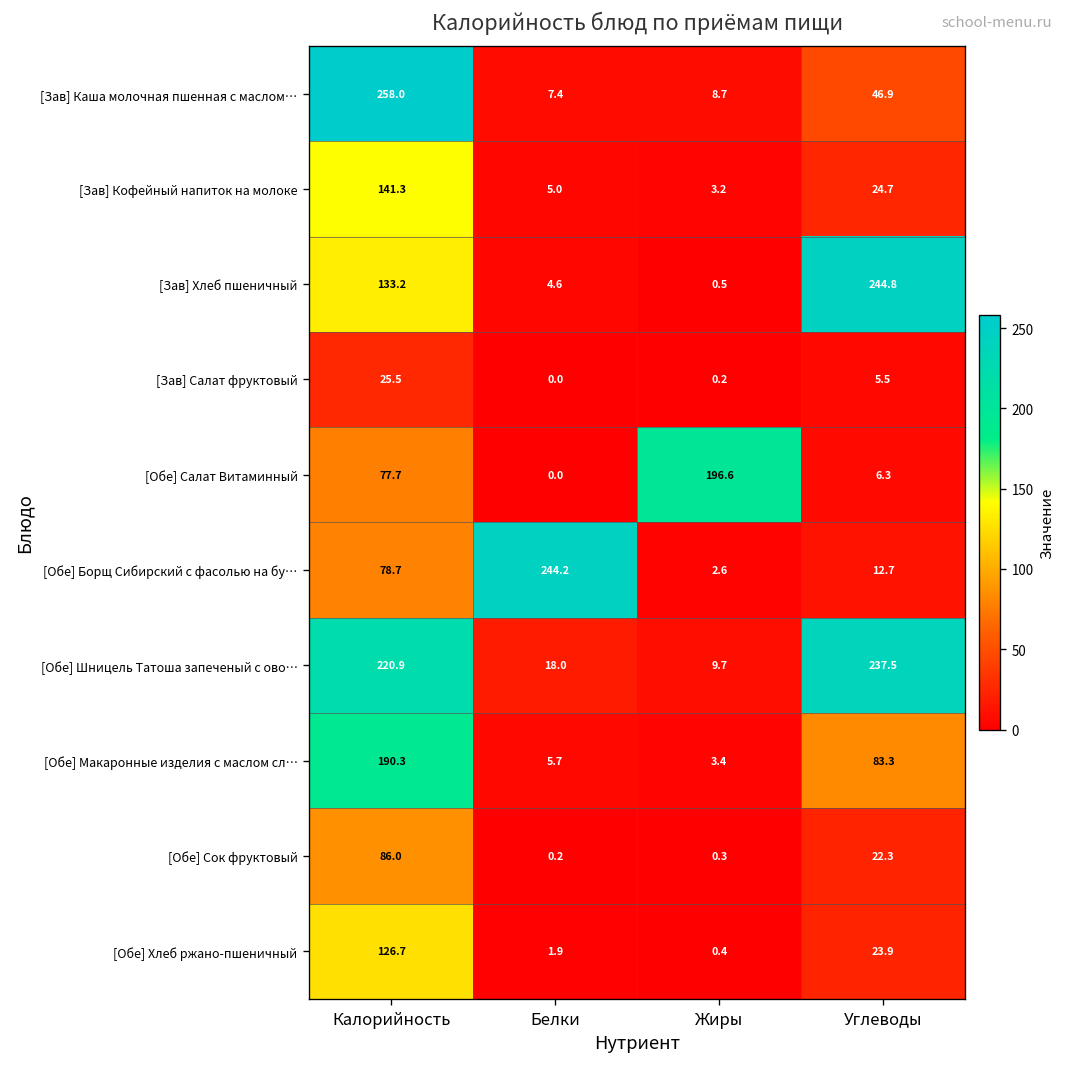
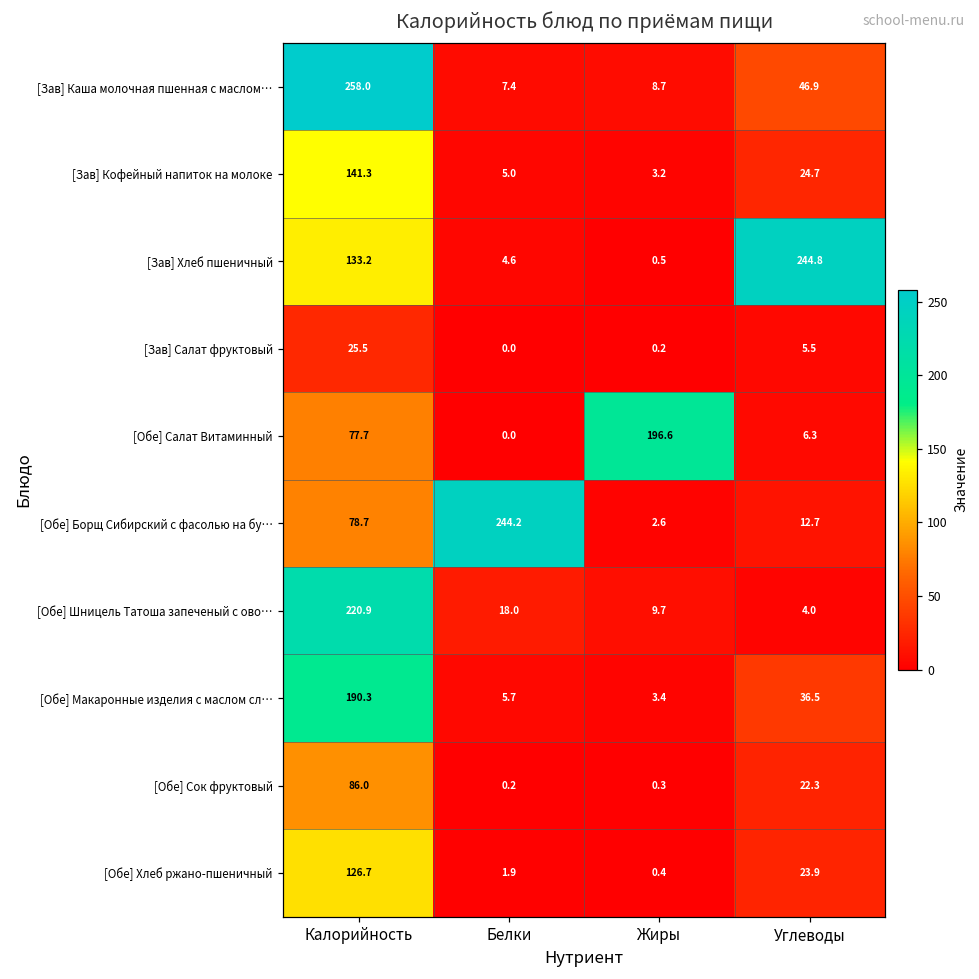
  {
    "[Зав] Каша молочная пшенная с маслом…": {
      "Калорийность": 258.0,
      "Белки": 7.4,
      "Жиры": 8.7,
      "Углеводы": 46.9
    },
    "[Зав] Кофейный напиток на молоке": {
      "Калорийность": 141.3,
      "Белки": 5.0,
      "Жиры": 3.2,
      "Углеводы": 24.7
    },
    "[Зав] Хлеб пшеничный": {
      "Калорийность": 133.2,
      "Белки": 4.6,
      "Жиры": 0.5,
      "Углеводы": 244.8
    },
    "[Зав] Салат фруктовый": {
      "Калорийность": 25.5,
      "Белки": 0.0,
      "Жиры": 0.2,
      "Углеводы": 5.5
    },
    "[Обе] Салат Витаминный": {
      "Калорийность": 77.7,
      "Белки": 0.0,
      "Жиры": 196.6,
      "Углеводы": 6.3
    },
    "[Обе] Борщ Сибирский с фасолью на бу…": {
      "Калорийность": 78.7,
      "Белки": 244.2,
      "Жиры": 2.6,
      "Углеводы": 12.7
    },
    "[Обе] Шницель Татоша запеченый с ово…": {
      "Калорийность": 220.9,
      "Белки": 18.0,
      "Жиры": 9.7,
-     "Углеводы": 237.5
+     "Углеводы": 4.0
    },
    "[Обе] Макаронные изделия с маслом сл…": {
      "Калорийность": 190.3,
      "Белки": 5.7,
      "Жиры": 3.4,
-     "Углеводы": 83.3
+     "Углеводы": 36.5
    },
    "[Обе] Сок фруктовый": {
      "Калорийность": 86.0,
      "Белки": 0.2,
      "Жиры": 0.3,
      "Углеводы": 22.3
    },
    "[Обе] Хлеб ржано-пшеничный": {
      "Калорийность": 126.7,
      "Белки": 1.9,
      "Жиры": 0.4,
      "Углеводы": 23.9
    }
  }
